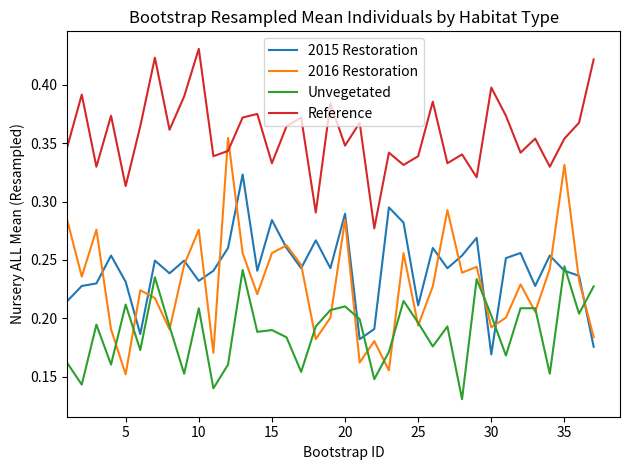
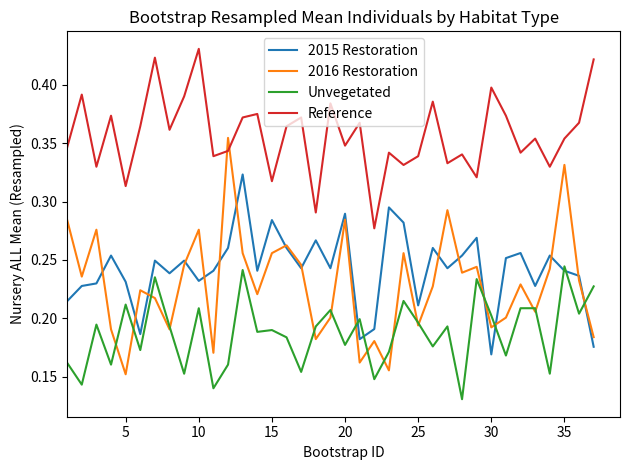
  {
    "2015 Restoration": {
      "5": 0.231,
      "10": 0.232,
      "15": 0.284,
      "20": 0.290,
      "25": 0.211,
      "30": 0.169,
      "35": 0.241
    },
    "2016 Restoration": {
      "5": 0.152,
      "10": 0.276,
      "15": 0.256,
      "20": 0.285,
      "25": 0.194,
      "30": 0.192,
      "35": 0.331
    },
    "Unvegetated": {
      "5": 0.212,
      "10": 0.209,
      "15": 0.190,
-     "20": 0.210,
+     "20": 0.177,
      "25": 0.196,
      "30": 0.202,
      "35": 0.245
    },
    "Reference": {
      "5": 0.313,
      "10": 0.431,
-     "15": 0.333,
+     "15": 0.317,
      "20": 0.348,
      "25": 0.339,
      "30": 0.398,
      "35": 0.354
    }
  }
